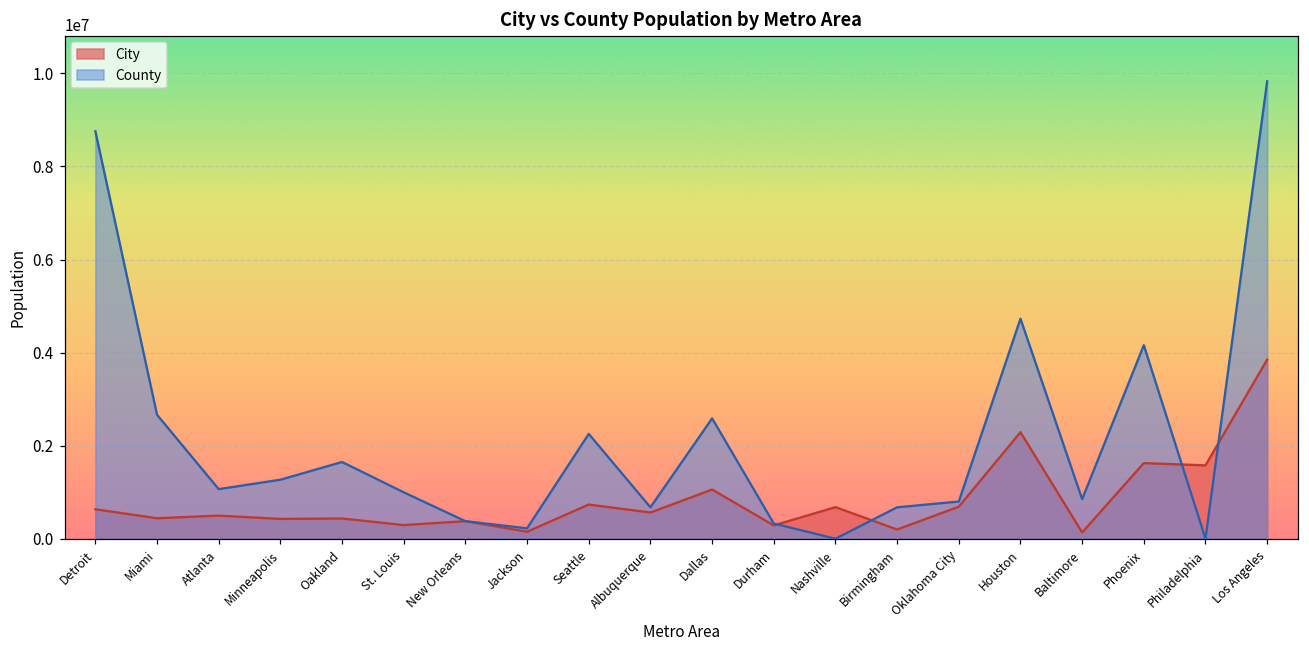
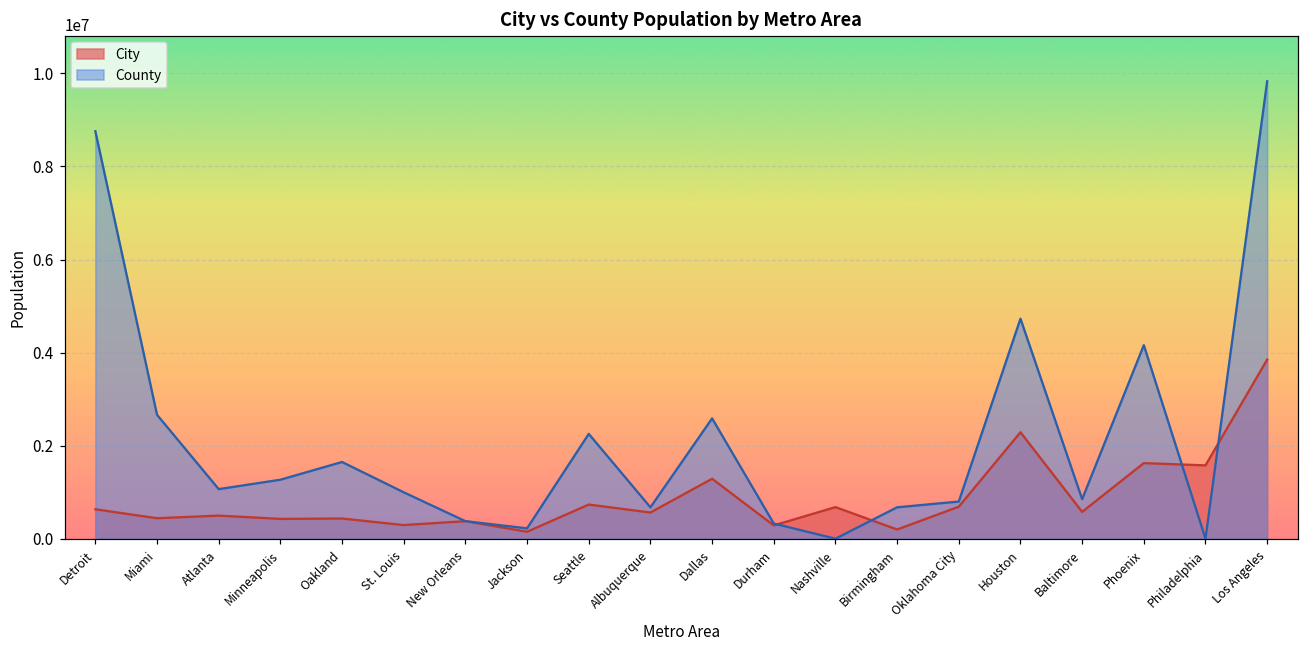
  {
    "City": {
      "Detroit": 600000,
      "Miami": 400000,
      "Atlanta": 500000,
      "Minneapolis": 400000,
      "Oakland": 400000,
      "St. Louis": 300000,
      "Jackson": 100000,
      "Seattle": 700000,
      "Albuquerque": 600000,
-     "Dallas": 1100000,
+     "Dallas": 1300000,
      "Nashville": 700000,
      "Birmingham": 200000,
      "Oklahoma City": 700000,
      "Houston": 2300000,
-     "Baltimore": 100000,
+     "Baltimore": 600000,
      "Phoenix": 1600000,
      "Philadelphia": 1600000,
      "Los Angeles": 3800000
    },
    "County": {
      "Detroit": 8800000,
      "Miami": 2700000,
      "Atlanta": 1100000,
      "Minneapolis": 1300000,
      "Oakland": 1600000,
      "St. Louis": 1000000,
      "Jackson": 200000,
      "Seattle": 2300000,
      "Albuquerque": 700000,
      "Dallas": 2600000,
      "Nashville": 0,
      "Birmingham": 700000,
      "Oklahoma City": 800000,
      "Houston": 4700000,
      "Baltimore": 800000,
      "Phoenix": 4200000,
      "Philadelphia": 0,
      "Los Angeles": 9800000
    }
  }
